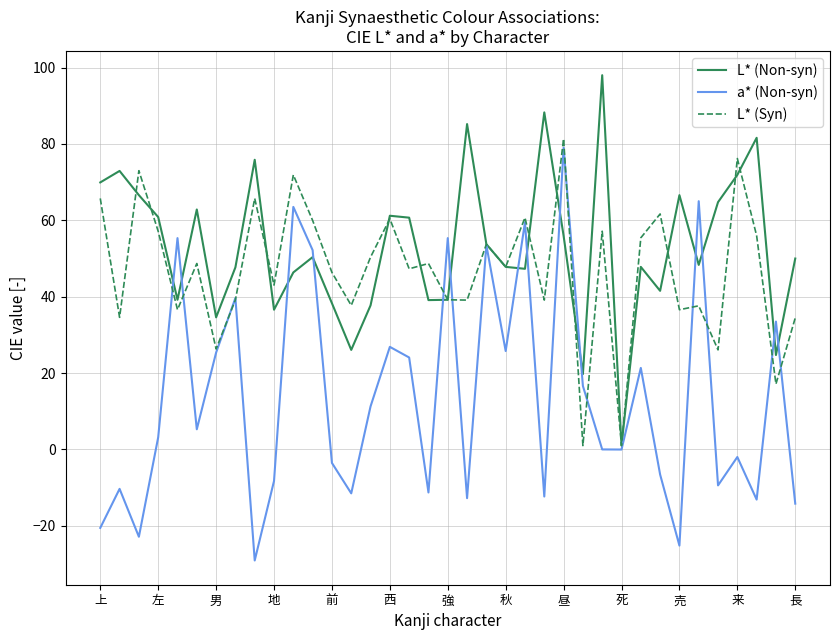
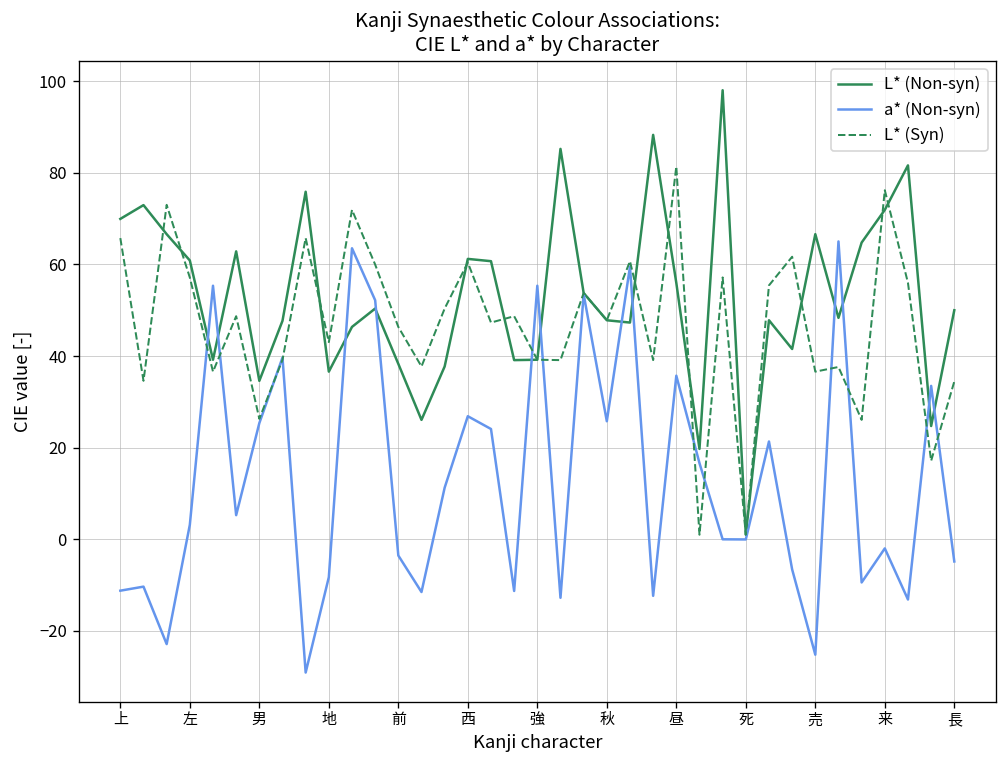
  {
    "a* (Non-syn)": {
-     "上": -21,
+     "上": -11,
      "左": 3,
      "男": 25,
      "地": -8,
      "前": -4,
      "西": 27,
      "強": 55,
      "秋": 26,
-     "昼": 79,
+     "昼": 36,
      "死": 0,
      "売": -25,
      "来": -2,
-     "長": -14
+     "長": -5
    }
  }
